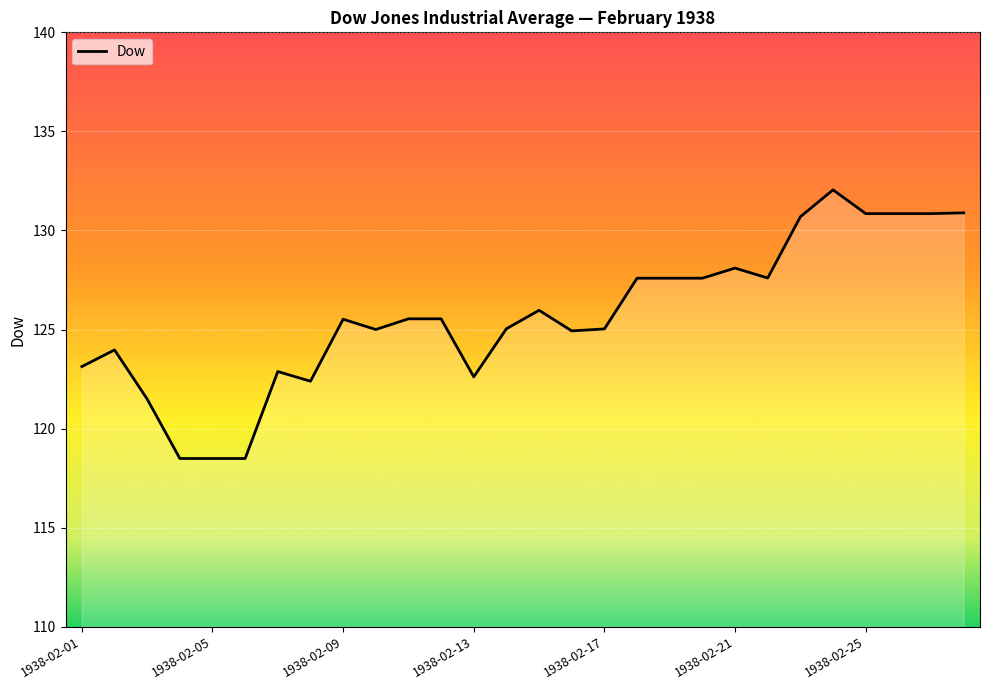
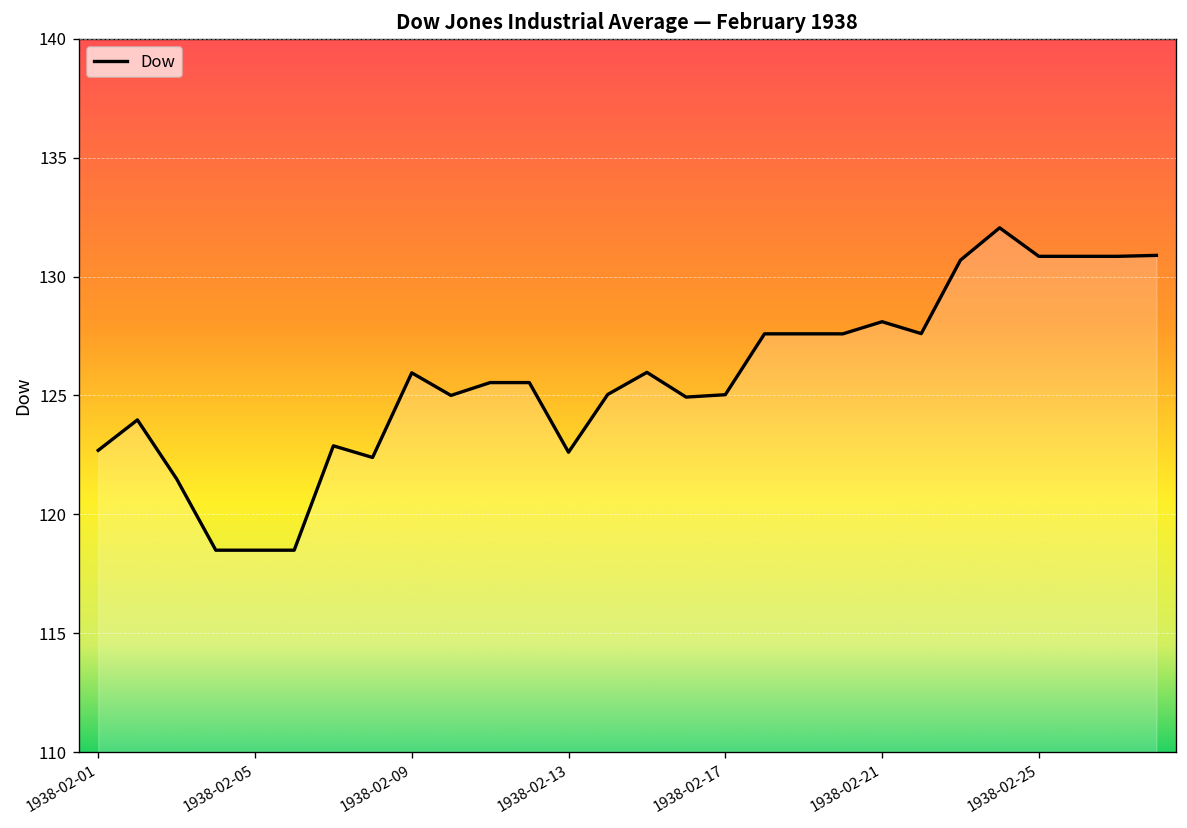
  {
-   "1938-02-01": 123.1,
+   "1938-02-01": 122.7,
    "1938-02-05": 118.5,
-   "1938-02-09": 125.5,
+   "1938-02-09": 126.0,
    "1938-02-13": 122.6,
    "1938-02-17": 125.0,
    "1938-02-21": 128.1,
    "1938-02-25": 130.9
  }
